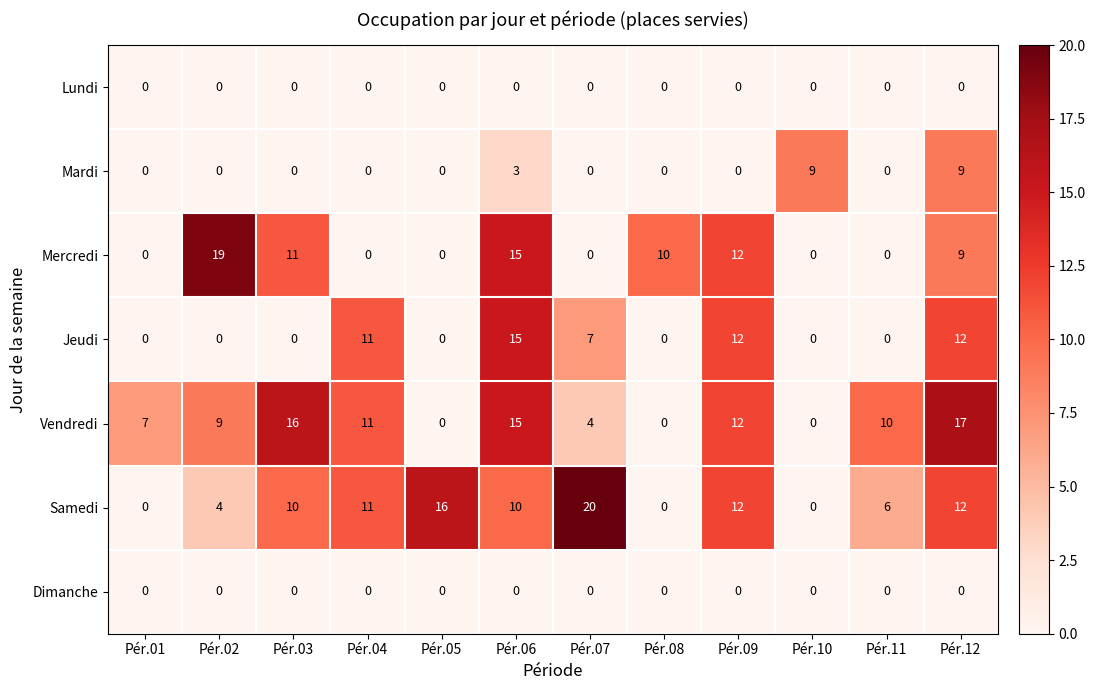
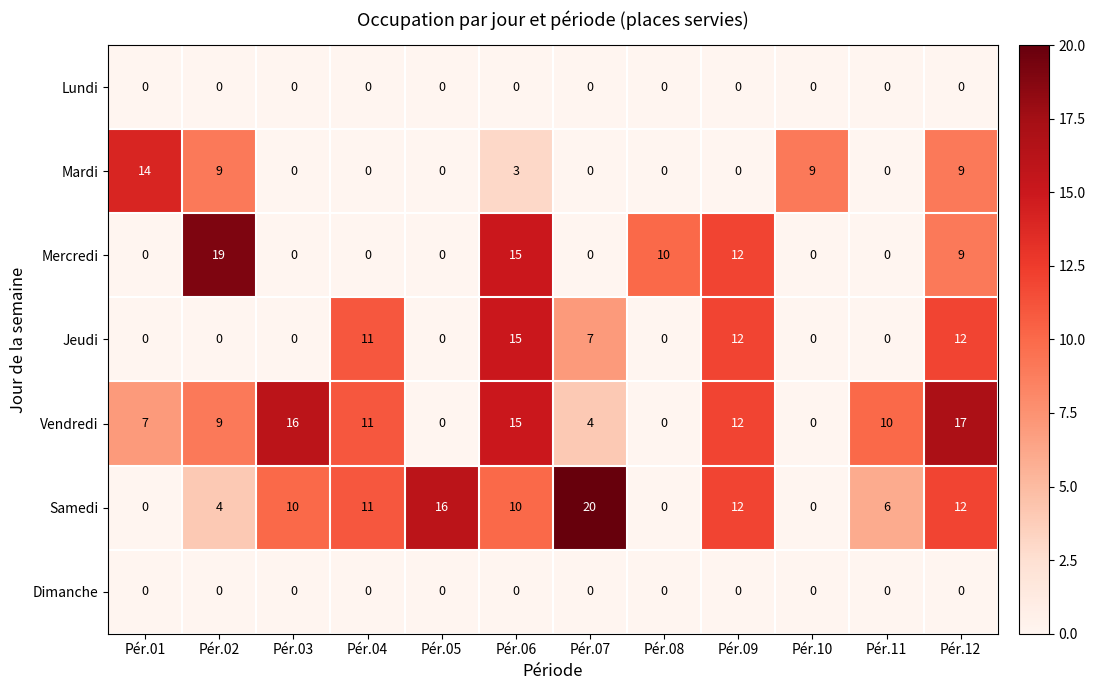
  {
    "Lundi": {
      "Pér.01": 0,
      "Pér.02": 0,
      "Pér.03": 0,
      "Pér.04": 0,
      "Pér.05": 0,
      "Pér.06": 0,
      "Pér.07": 0,
      "Pér.08": 0,
      "Pér.09": 0,
      "Pér.10": 0,
      "Pér.11": 0,
      "Pér.12": 0
    },
    "Mardi": {
-     "Pér.01": 0,
-     "Pér.02": 0,
+     "Pér.01": 14,
+     "Pér.02": 9,
      "Pér.03": 0,
      "Pér.04": 0,
      "Pér.05": 0,
      "Pér.06": 3,
      "Pér.07": 0,
      "Pér.08": 0,
      "Pér.09": 0,
      "Pér.10": 9,
      "Pér.11": 0,
      "Pér.12": 9
    },
    "Mercredi": {
      "Pér.01": 0,
      "Pér.02": 19,
-     "Pér.03": 11,
+     "Pér.03": 0,
      "Pér.04": 0,
      "Pér.05": 0,
      "Pér.06": 15,
      "Pér.07": 0,
      "Pér.08": 10,
      "Pér.09": 12,
      "Pér.10": 0,
      "Pér.11": 0,
      "Pér.12": 9
    },
    "Jeudi": {
      "Pér.01": 0,
      "Pér.02": 0,
      "Pér.03": 0,
      "Pér.04": 11,
      "Pér.05": 0,
      "Pér.06": 15,
      "Pér.07": 7,
      "Pér.08": 0,
      "Pér.09": 12,
      "Pér.10": 0,
      "Pér.11": 0,
      "Pér.12": 12
    },
    "Vendredi": {
      "Pér.01": 7,
      "Pér.02": 9,
      "Pér.03": 16,
      "Pér.04": 11,
      "Pér.05": 0,
      "Pér.06": 15,
      "Pér.07": 4,
      "Pér.08": 0,
      "Pér.09": 12,
      "Pér.10": 0,
      "Pér.11": 10,
      "Pér.12": 17
    },
    "Samedi": {
      "Pér.01": 0,
      "Pér.02": 4,
      "Pér.03": 10,
      "Pér.04": 11,
      "Pér.05": 16,
      "Pér.06": 10,
      "Pér.07": 20,
      "Pér.08": 0,
      "Pér.09": 12,
      "Pér.10": 0,
      "Pér.11": 6,
      "Pér.12": 12
    },
    "Dimanche": {
      "Pér.01": 0,
      "Pér.02": 0,
      "Pér.03": 0,
      "Pér.04": 0,
      "Pér.05": 0,
      "Pér.06": 0,
      "Pér.07": 0,
      "Pér.08": 0,
      "Pér.09": 0,
      "Pér.10": 0,
      "Pér.11": 0,
      "Pér.12": 0
    }
  }
